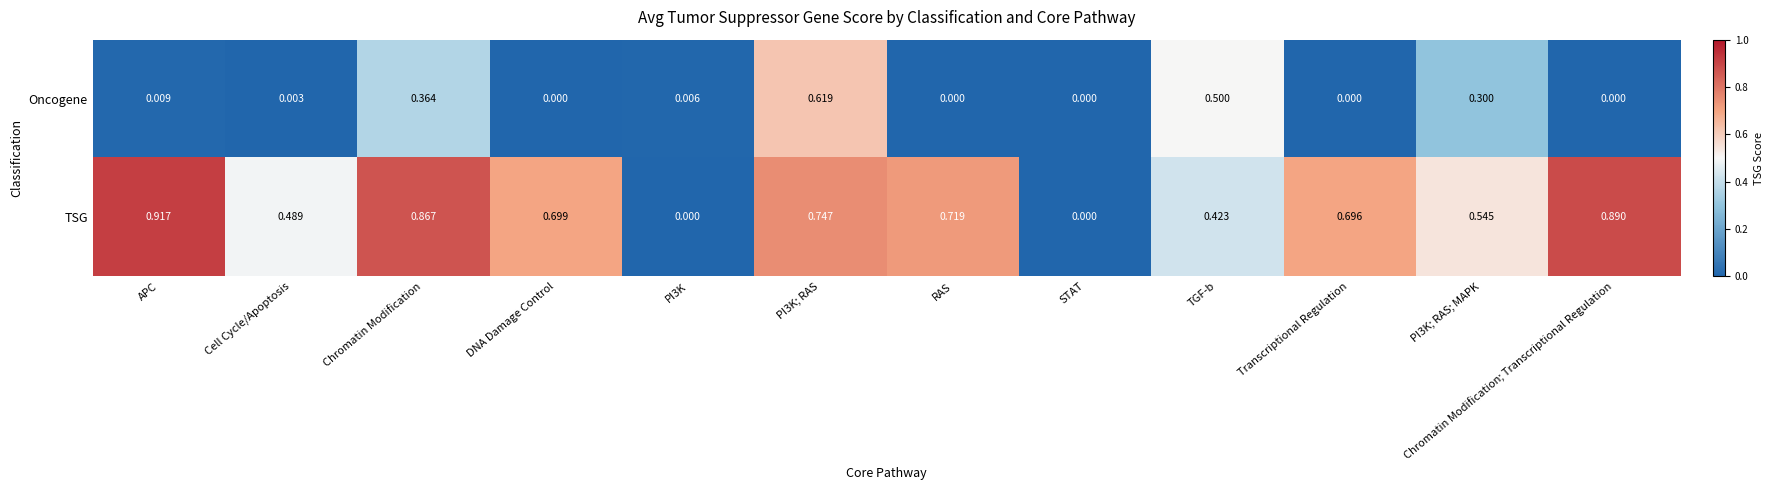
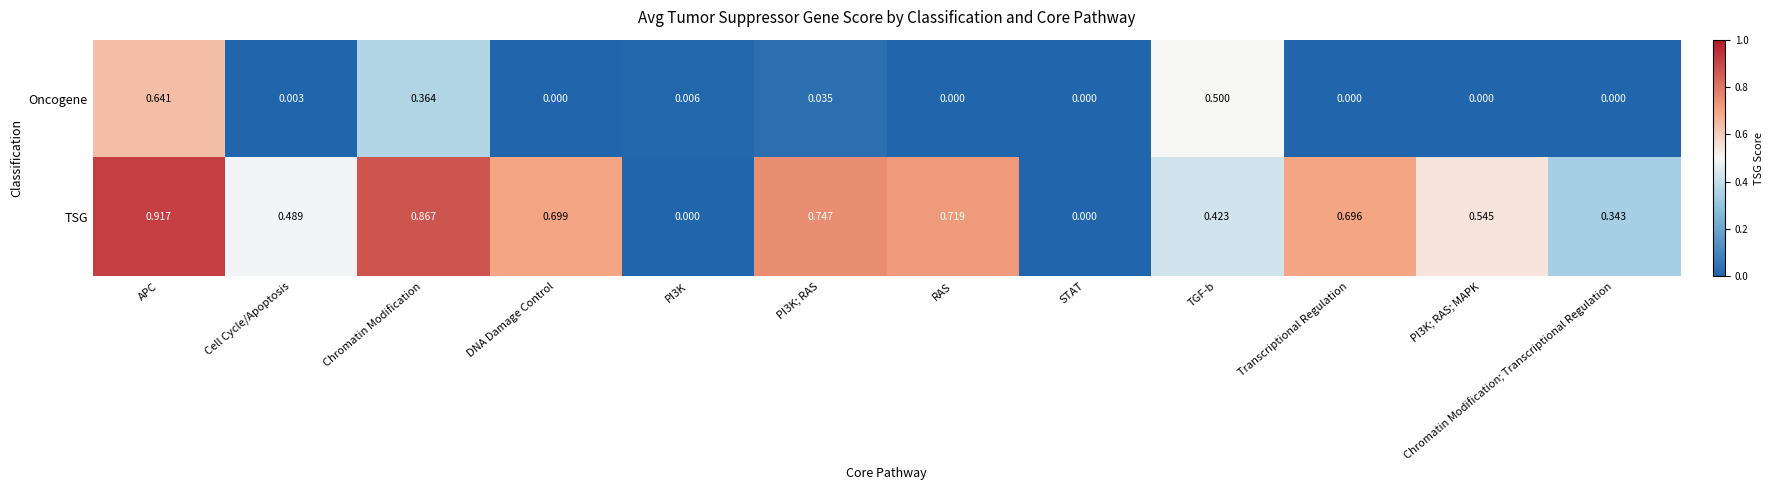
  {
    "Oncogene": {
-     "APC": 0.009,
+     "APC": 0.641,
      "Cell Cycle/Apoptosis": 0.003,
      "Chromatin Modification": 0.364,
      "DNA Damage Control": 0.000,
      "PI3K": 0.006,
-     "PI3K; RAS": 0.619,
+     "PI3K; RAS": 0.035,
      "RAS": 0.000,
      "STAT": 0.000,
      "TGF-b": 0.500,
      "Transcriptional Regulation": 0.000,
-     "PI3K; RAS; MAPK": 0.300,
+     "PI3K; RAS; MAPK": 0.000,
      "Chromatin Modification; Transcriptional Regulation": 0.000
    },
    "TSG": {
      "APC": 0.917,
      "Cell Cycle/Apoptosis": 0.489,
      "Chromatin Modification": 0.867,
      "DNA Damage Control": 0.699,
      "PI3K": 0.000,
      "PI3K; RAS": 0.747,
      "RAS": 0.719,
      "STAT": 0.000,
      "TGF-b": 0.423,
      "Transcriptional Regulation": 0.696,
      "PI3K; RAS; MAPK": 0.545,
-     "Chromatin Modification; Transcriptional Regulation": 0.890
+     "Chromatin Modification; Transcriptional Regulation": 0.343
    }
  }
